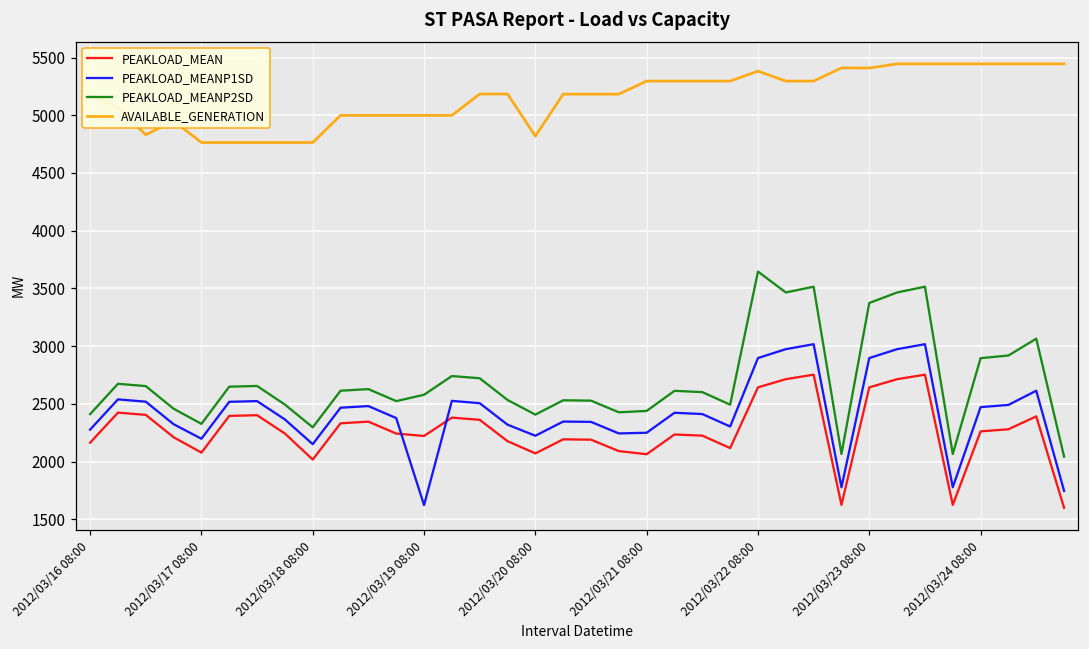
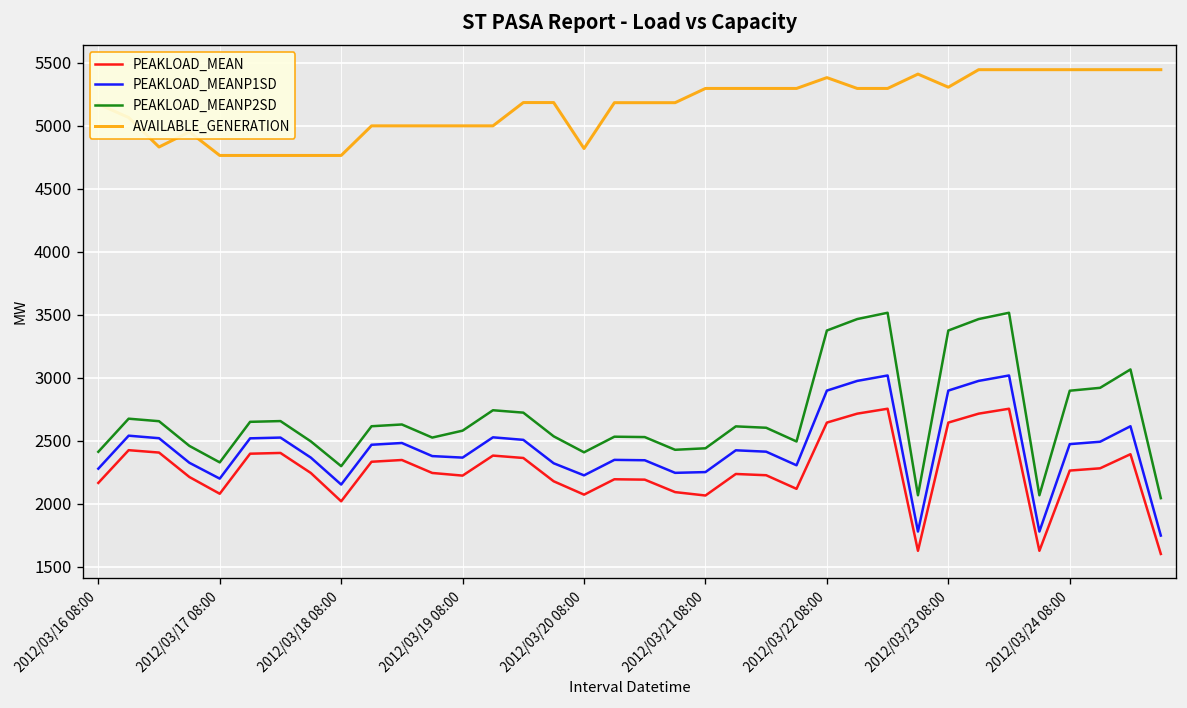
  {
    "PEAKLOAD_MEAN": {
      "2012/03/16 08:00": 2160,
      "2012/03/17 08:00": 2080,
      "2012/03/18 08:00": 2020,
      "2012/03/19 08:00": 2220,
      "2012/03/20 08:00": 2070,
      "2012/03/21 08:00": 2060,
      "2012/03/22 08:00": 2640,
      "2012/03/23 08:00": 2640,
      "2012/03/24 08:00": 2260
    },
    "PEAKLOAD_MEANP1SD": {
      "2012/03/16 08:00": 2280,
      "2012/03/17 08:00": 2200,
      "2012/03/18 08:00": 2150,
-     "2012/03/19 08:00": 1620,
+     "2012/03/19 08:00": 2370,
      "2012/03/20 08:00": 2220,
      "2012/03/21 08:00": 2250,
      "2012/03/22 08:00": 2900,
      "2012/03/23 08:00": 2900,
      "2012/03/24 08:00": 2470
    },
    "PEAKLOAD_MEANP2SD": {
      "2012/03/16 08:00": 2410,
      "2012/03/17 08:00": 2330,
      "2012/03/18 08:00": 2300,
      "2012/03/19 08:00": 2580,
      "2012/03/20 08:00": 2410,
      "2012/03/21 08:00": 2440,
-     "2012/03/22 08:00": 3650,
+     "2012/03/22 08:00": 3370,
      "2012/03/23 08:00": 3370,
      "2012/03/24 08:00": 2900
    },
    "AVAILABLE_GENERATION": {
      "2012/03/17 08:00": 4760,
      "2012/03/18 08:00": 4760,
      "2012/03/19 08:00": 5000,
      "2012/03/20 08:00": 4820,
      "2012/03/21 08:00": 5300,
      "2012/03/22 08:00": 5380,
-     "2012/03/23 08:00": 5410,
+     "2012/03/23 08:00": 5310,
      "2012/03/24 08:00": 5450
    }
  }
